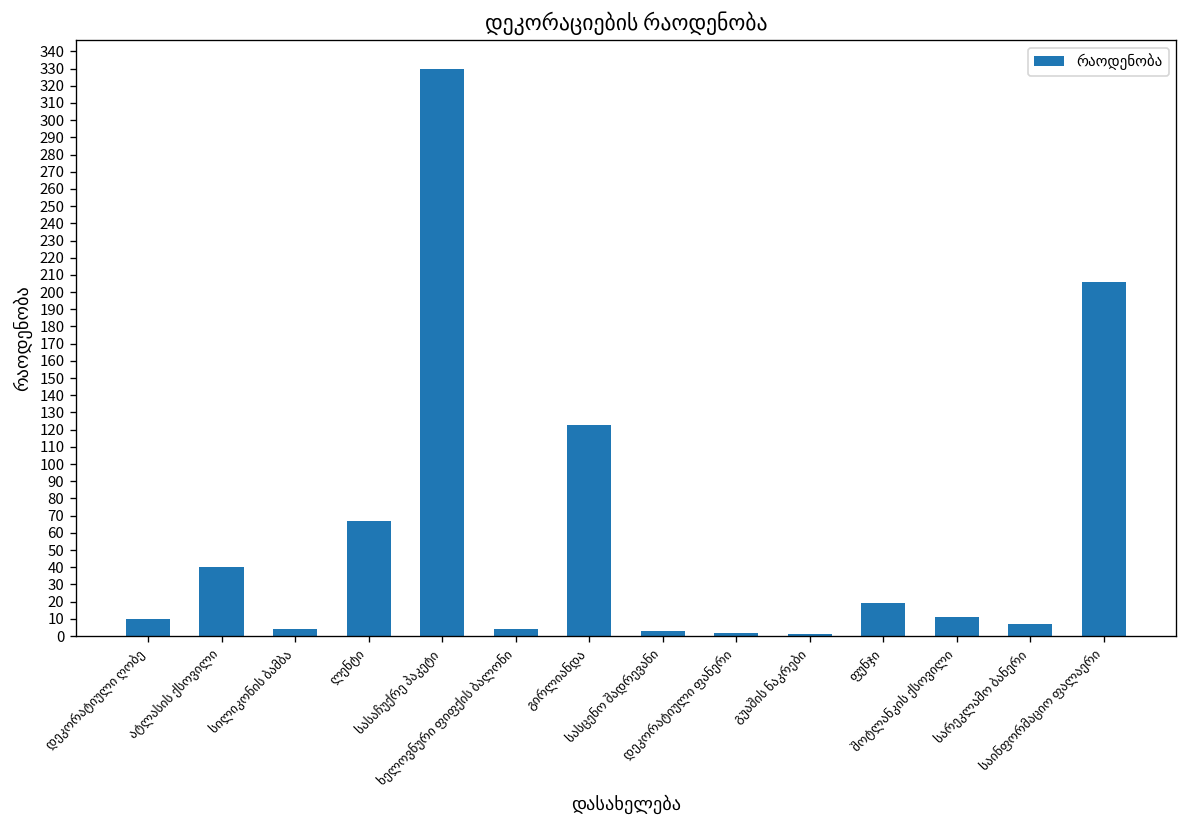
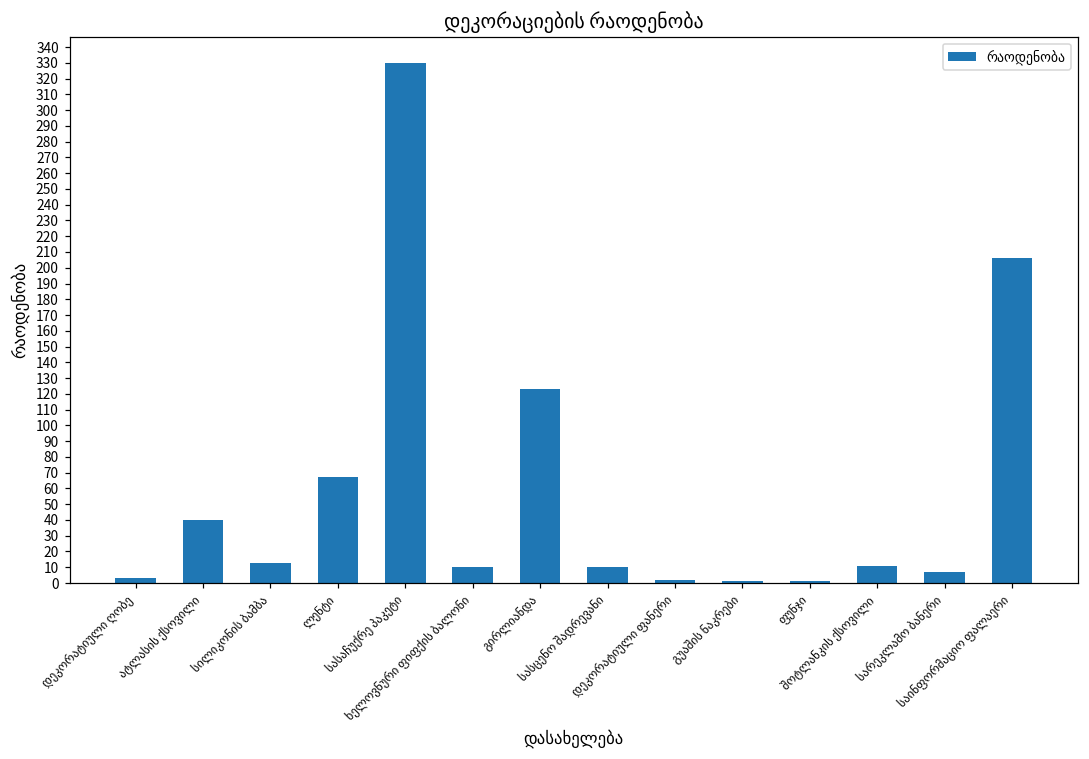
  {
-   "დეკორატიული ღობე": 10,
+   "დეკორატიული ღობე": 3,
    "ატლასის ქსოვილი": 40,
-   "სილიკონის ბამბა": 4,
+   "სილიკონის ბამბა": 13,
    "ლენტი": 67,
    "სასაჩუქრე პაკეტი": 330,
-   "ხელოვნური ფიფქის ბალონი": 4,
+   "ხელოვნური ფიფქის ბალონი": 10,
    "გირლიანდა": 123,
-   "სასცენო შადრევანი": 3,
+   "სასცენო შადრევანი": 10,
    "დეკორატიული ფანერი": 2,
-   "ფუნჯი": 19,
+   "ფუნჯი": 1,
    "შოტლანკის ქსოვილი": 11,
    "სარეკლამო ბანერი": 7,
    "საინფორმაციო ფალაერი": 206
  }
